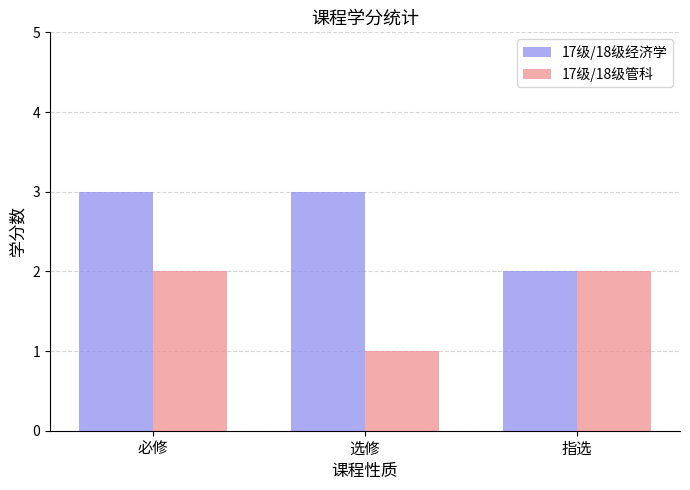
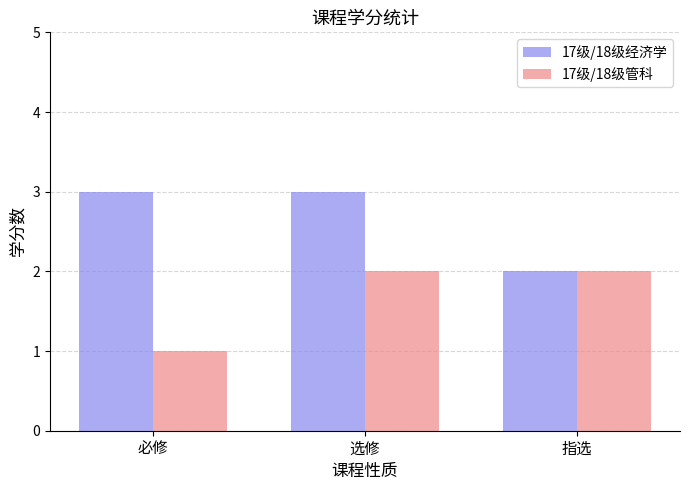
  {
    "17级/18级经济学": {
      "必修": 3,
      "选修": 3,
      "指选": 2
    },
    "17级/18级管科": {
-     "必修": 2,
-     "选修": 1,
+     "必修": 1,
+     "选修": 2,
      "指选": 2
    }
  }
